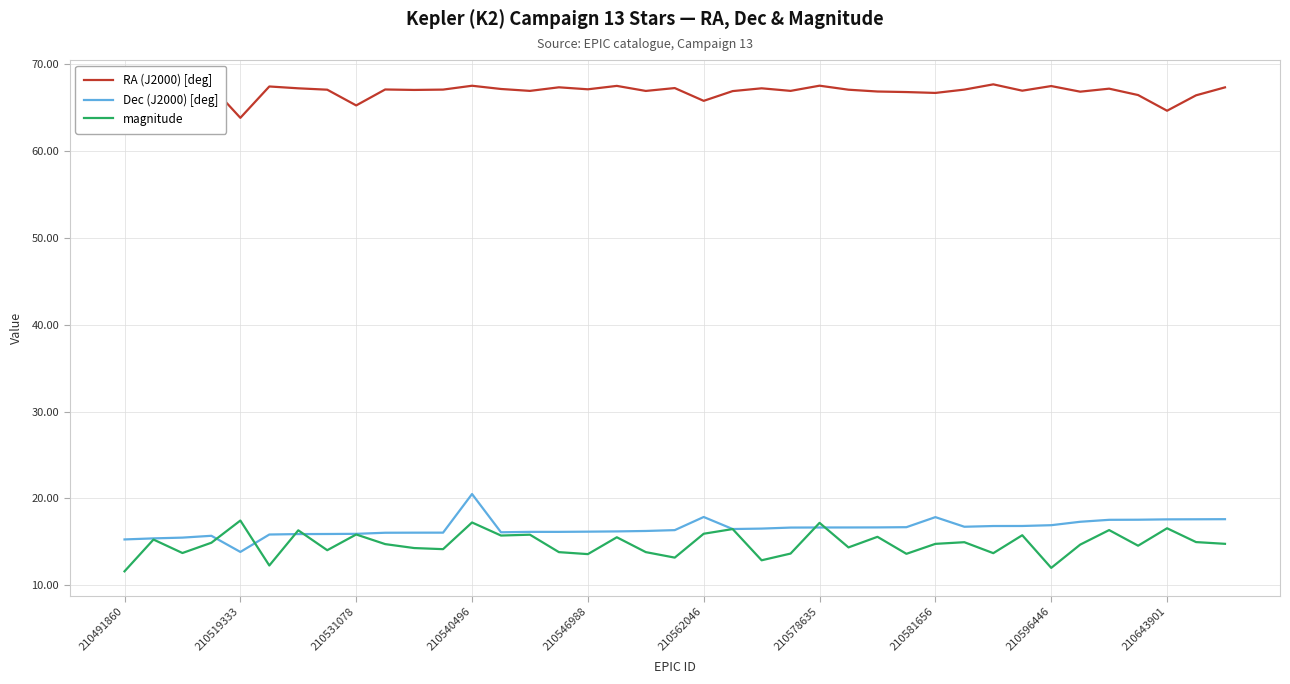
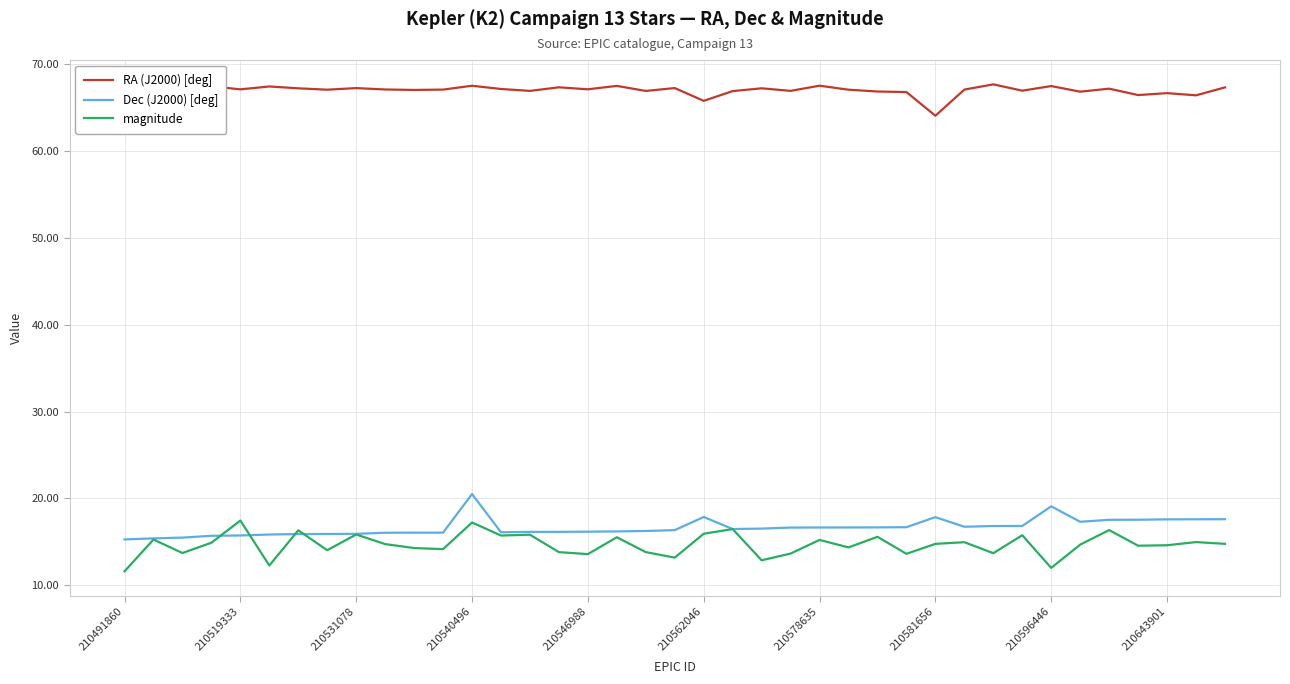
  {
    "RA (J2000) [deg]": {
-     "210519333": 64,
-     "210531078": 65,
+     "210519333": 67,
+     "210531078": 67,
      "210540496": 68,
      "210546988": 67,
      "210562046": 66,
      "210578635": 68,
-     "210581656": 67,
+     "210581656": 64,
      "210596446": 67,
-     "210643901": 65
+     "210643901": 67
    },
    "Dec (J2000) [deg]": {
      "210491860": 15,
-     "210519333": 14,
+     "210519333": 16,
      "210540496": 21,
      "210546988": 16,
      "210562046": 18,
      "210578635": 17,
      "210581656": 18,
-     "210596446": 17,
+     "210596446": 19,
      "210643901": 18
    },
    "magnitude": {
      "210491860": 12,
      "210519333": 17,
      "210540496": 17,
      "210546988": 14,
      "210562046": 16,
-     "210578635": 17,
+     "210578635": 15,
      "210581656": 15,
      "210596446": 12,
-     "210643901": 17
+     "210643901": 15
    }
  }
